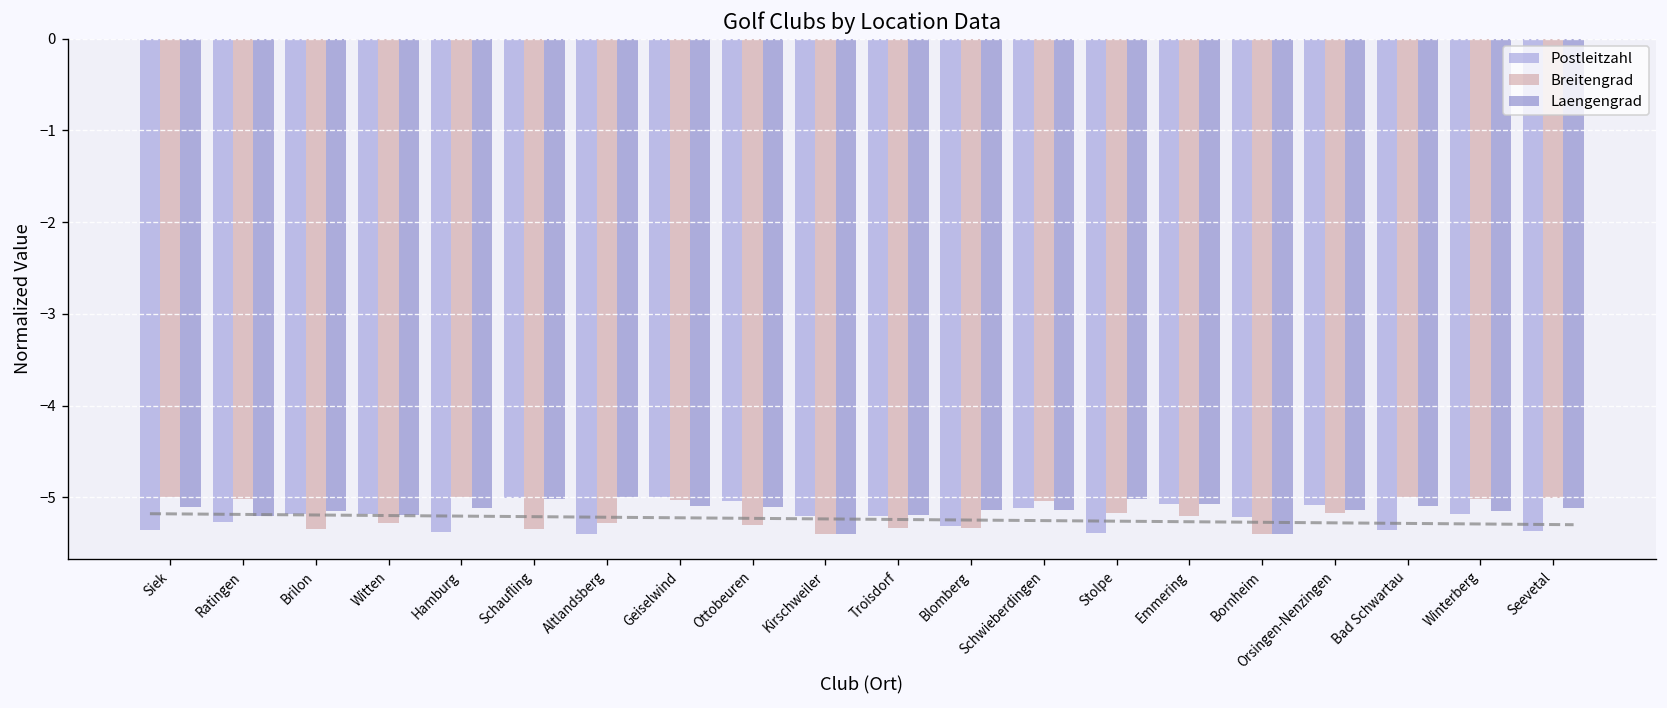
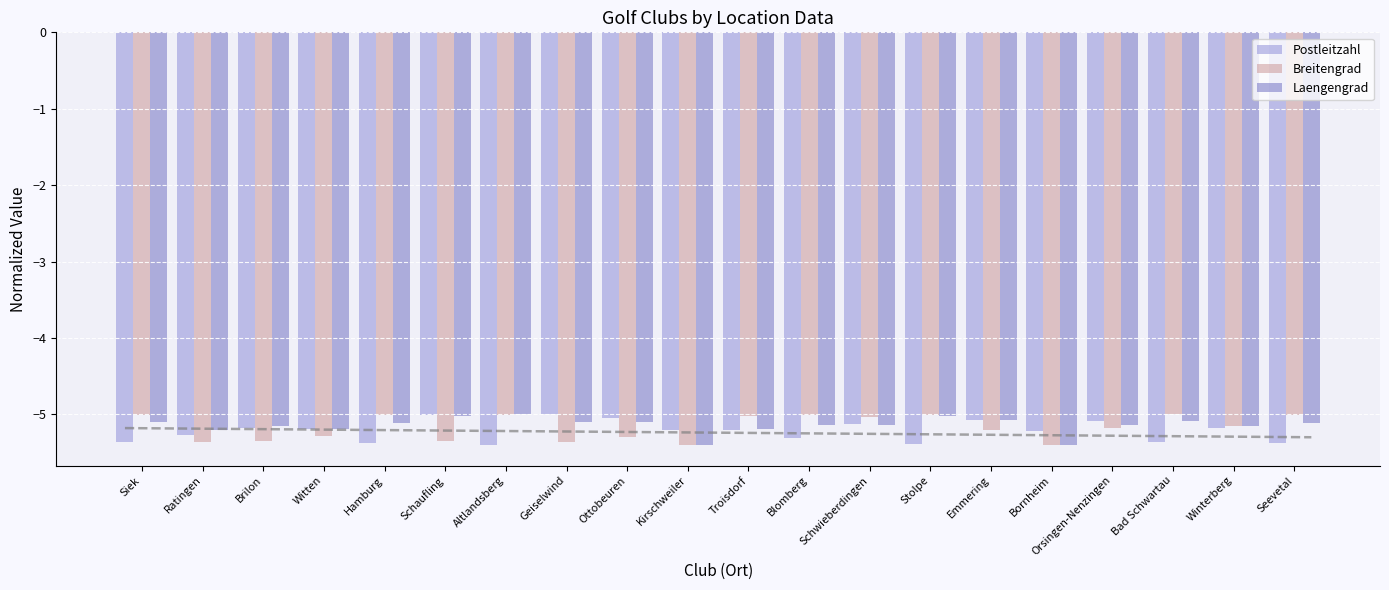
  {
    "Breitengrad": {
      "Siek": -5.0,
-     "Ratingen": -5.0,
+     "Ratingen": -5.4,
      "Brilon": -5.3,
      "Witten": -5.3,
      "Hamburg": -5.0,
      "Schaufling": -5.3,
-     "Altlandsberg": -5.3,
-     "Geiselwind": -5.0,
+     "Altlandsberg": -5.0,
+     "Geiselwind": -5.4,
      "Ottobeuren": -5.3,
      "Kirschweiler": -5.4,
-     "Troisdorf": -5.3,
-     "Blomberg": -5.3,
+     "Troisdorf": -5.0,
+     "Blomberg": -5.0,
      "Schwieberdingen": -5.0,
-     "Stolpe": -5.2,
+     "Stolpe": -5.0,
      "Emmering": -5.2,
      "Bornheim": -5.4,
      "Orsingen-Nenzingen": -5.2,
      "Bad Schwartau": -5.0,
-     "Winterberg": -5.0,
+     "Winterberg": -5.2,
      "Seevetal": -5.0
    }
  }
